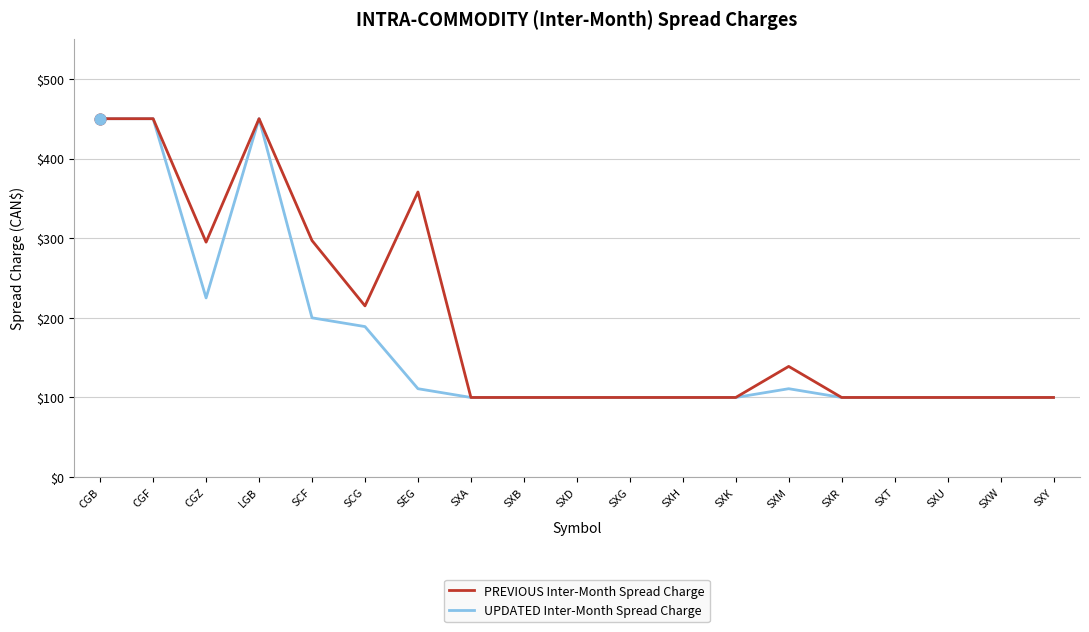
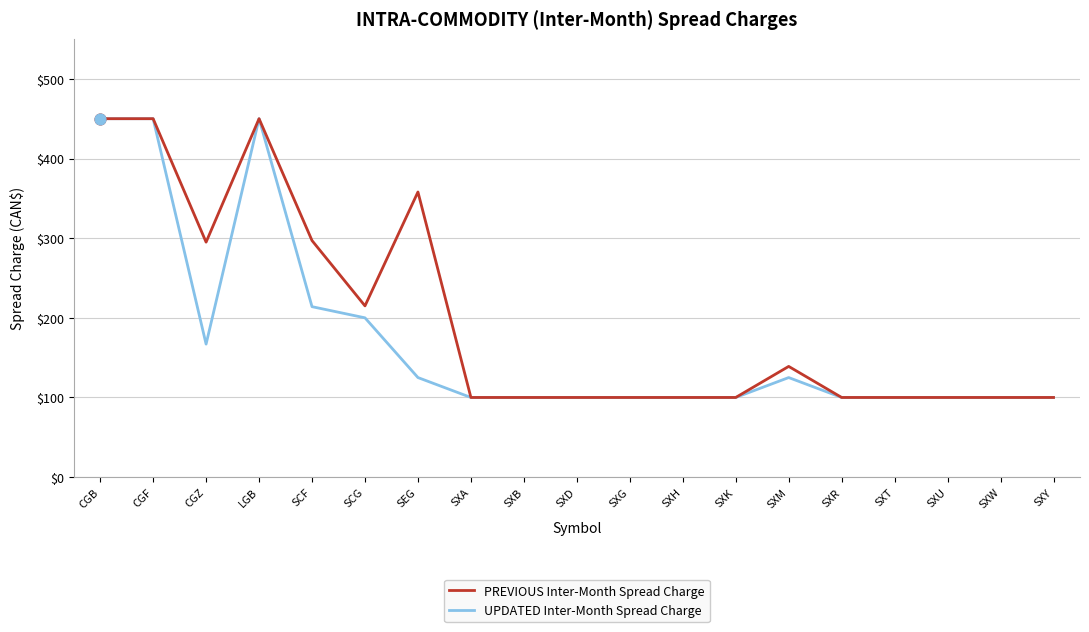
  {
    "UPDATED Inter-Month Spread Charge": {
-     "CGZ": "$230",
-     "SCF": "$200",
-     "SCG": "$190",
-     "SEG": "$110",
-     "SXM": "$110"
+     "CGZ": "$170",
+     "SCF": "$210",
+     "SCG": "$200",
+     "SEG": "$130",
+     "SXM": "$130"
    }
  }
